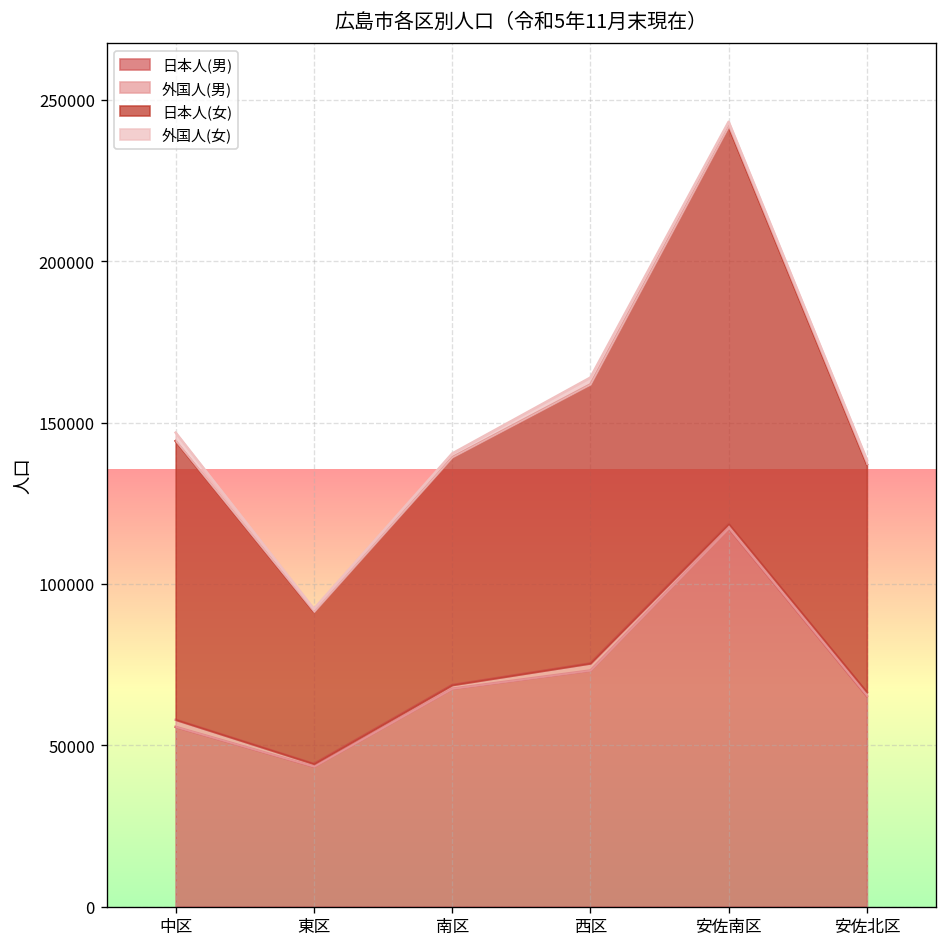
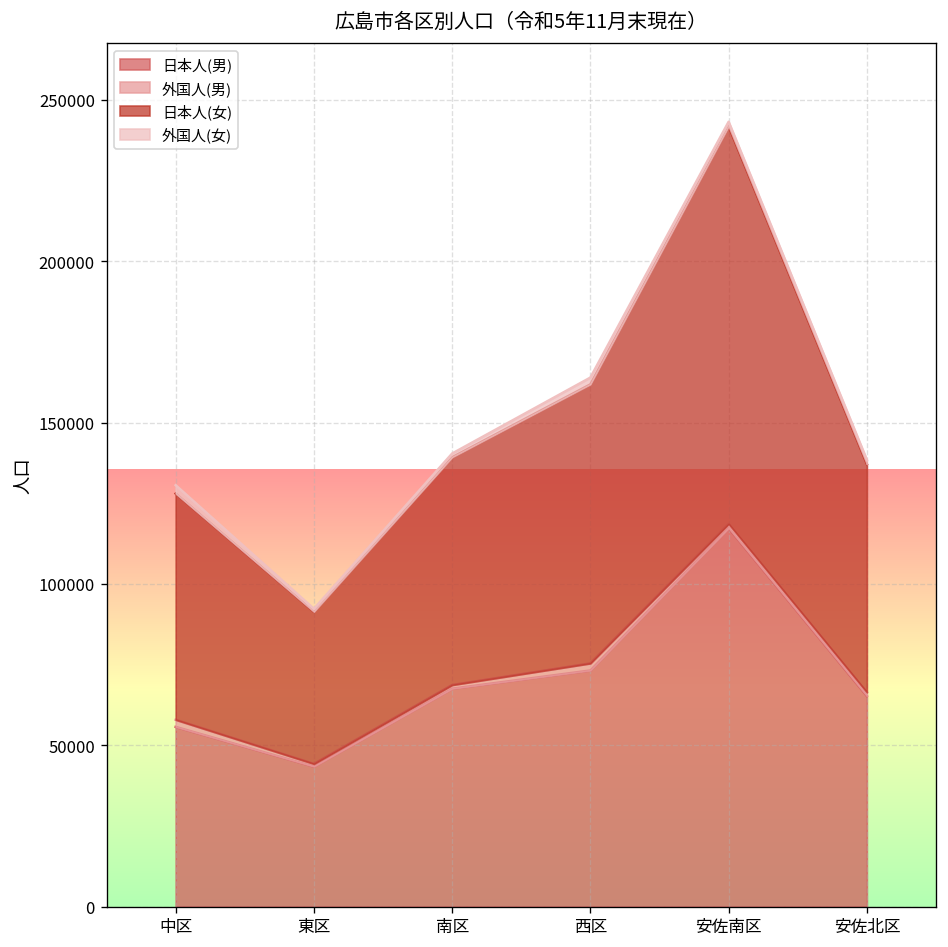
  {
    "日本人(男)": {
      "中区": 56000,
      "南区": 68000,
      "西区": 73000,
      "安佐南区": 117000,
      "安佐北区": 65000
    },
    "日本人(女)": {
-     "中区": 86000,
+     "中区": 70000,
      "南区": 71000,
      "西区": 86000,
      "安佐南区": 123000,
      "安佐北区": 71000
    }
  }
